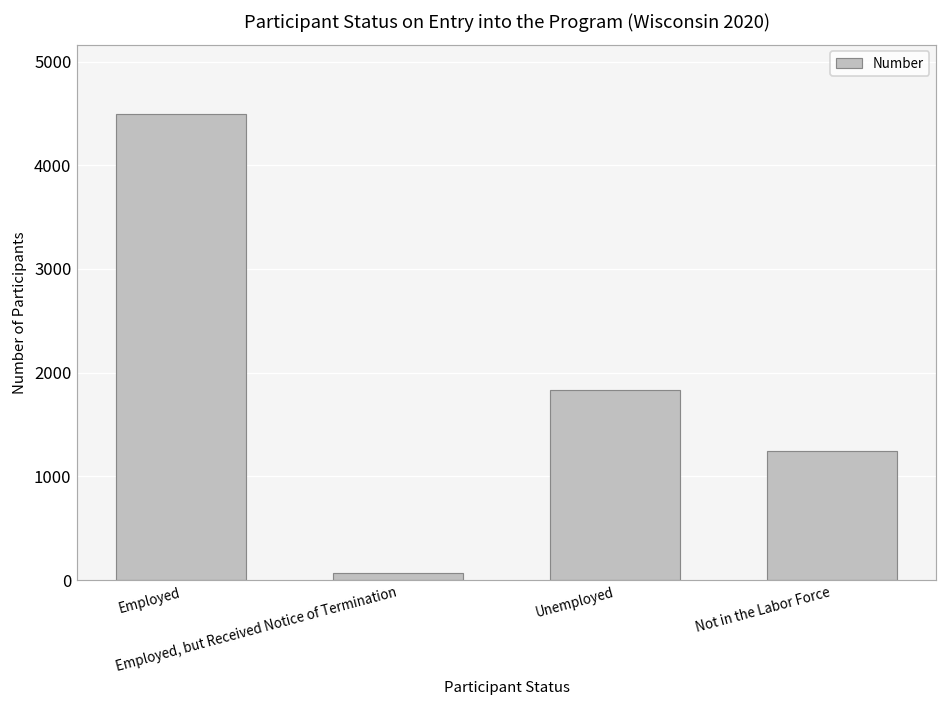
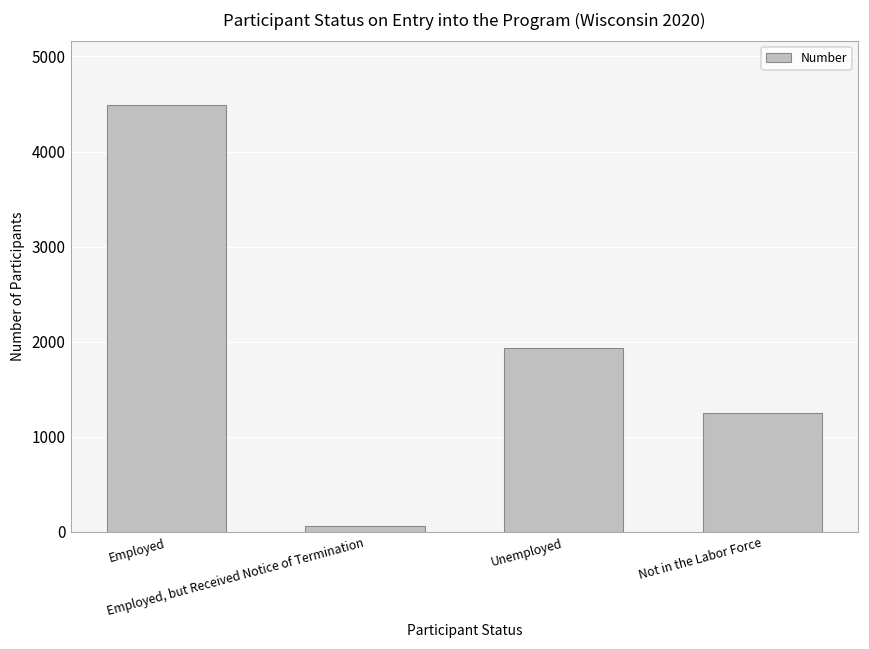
  {
    "Employed": 4500,
    "Employed, but Received Notice of Termination": 100,
-   "Unemployed": 1800,
+   "Unemployed": 1900,
    "Not in the Labor Force": 1200
  }
